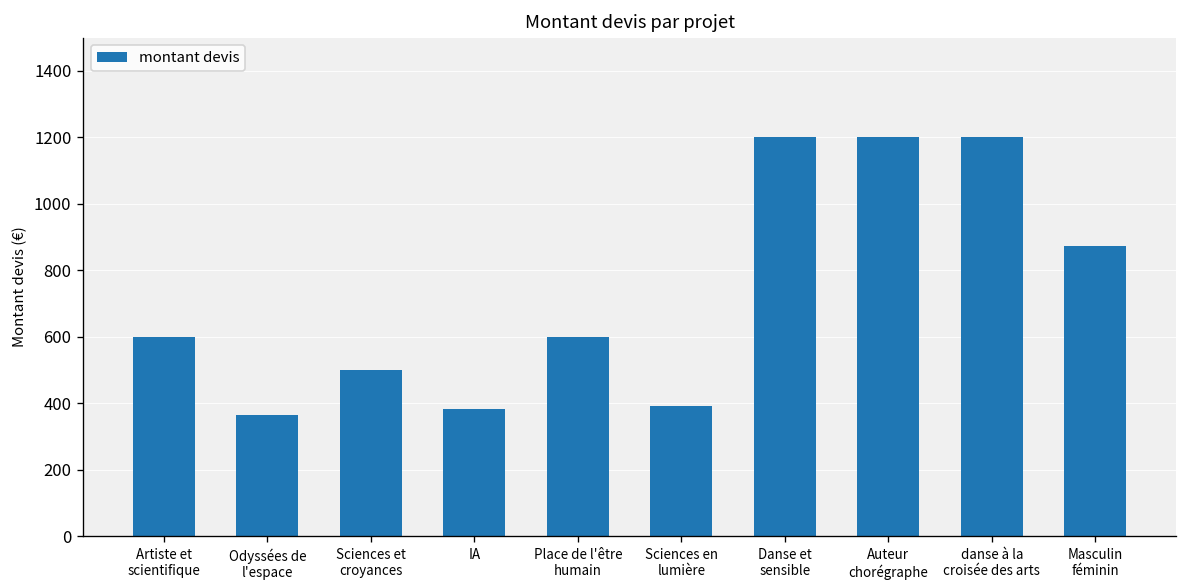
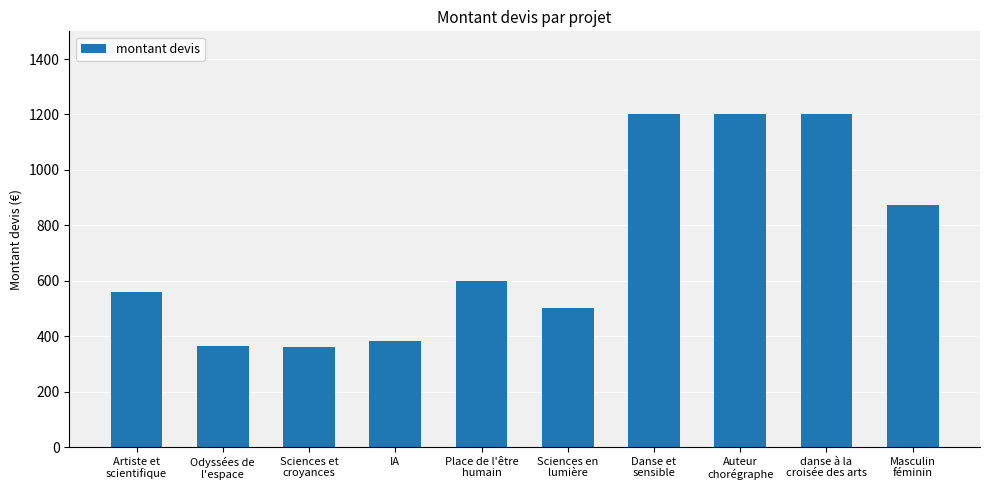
  {
-   "Artiste et scientifique": 600,
+   "Artiste et scientifique": 560,
    "Odyssées de l'espace": 370,
-   "Sciences et croyances": 500,
+   "Sciences et croyances": 360,
    "IA": 380,
    "Place de l'être humain": 600,
-   "Sciences en lumière": 390,
+   "Sciences en lumière": 500,
    "Danse et sensible": 1200,
    "Auteur chorégraphe": 1200,
    "danse à la croisée des arts": 1200,
    "Masculin féminin": 870
  }
